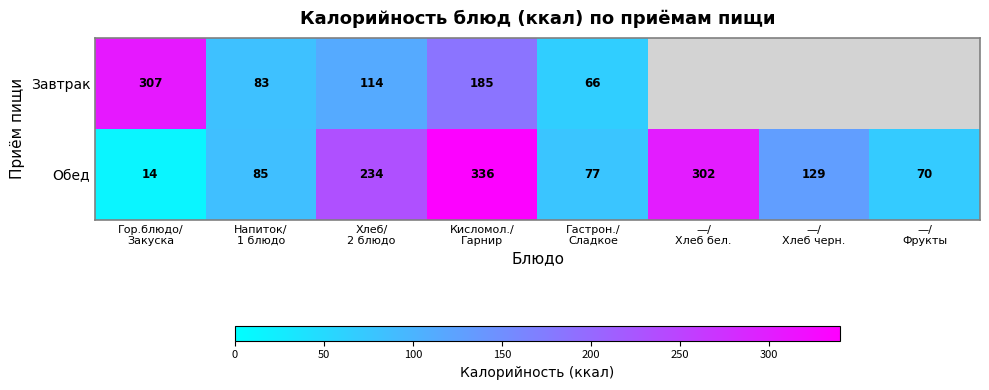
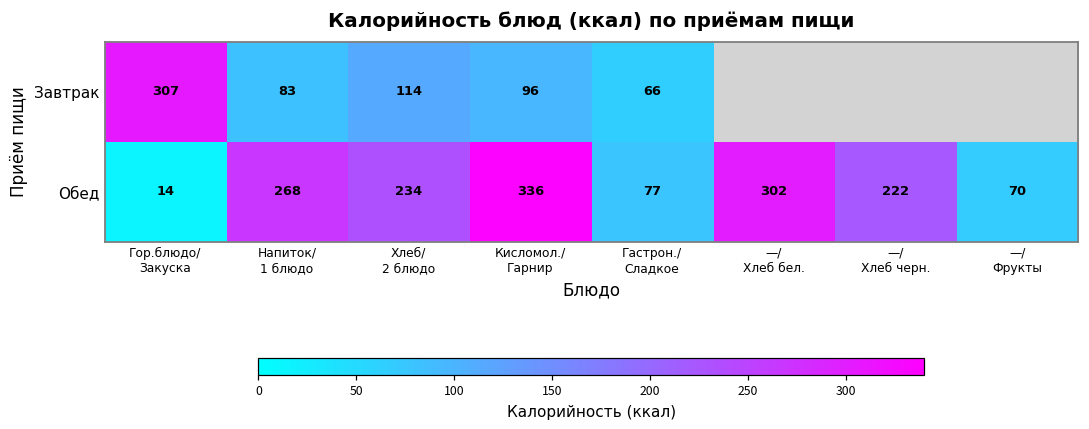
  {
    "Завтрак": {
      "Гор.блюдо/ Закуска": 307,
      "Напиток/ 1 блюдо": 83,
      "Хлеб/ 2 блюдо": 114,
-     "Кисломол./ Гарнир": 185,
+     "Кисломол./ Гарнир": 96,
      "Гастрон./ Сладкое": 66
    },
    "Обед": {
      "Гор.блюдо/ Закуска": 14,
-     "Напиток/ 1 блюдо": 85,
+     "Напиток/ 1 блюдо": 268,
      "Хлеб/ 2 блюдо": 234,
      "Кисломол./ Гарнир": 336,
      "Гастрон./ Сладкое": 77,
      "—/ Хлеб бел.": 302,
-     "—/ Хлеб черн.": 129,
+     "—/ Хлеб черн.": 222,
      "—/ Фрукты": 70
    }
  }
